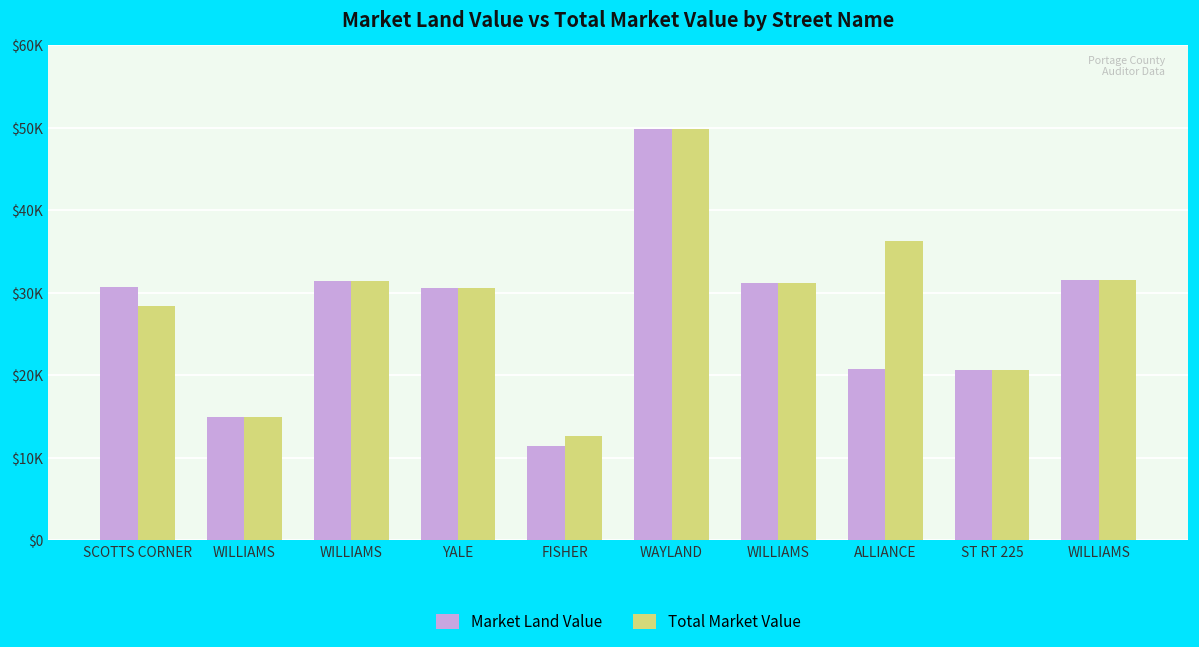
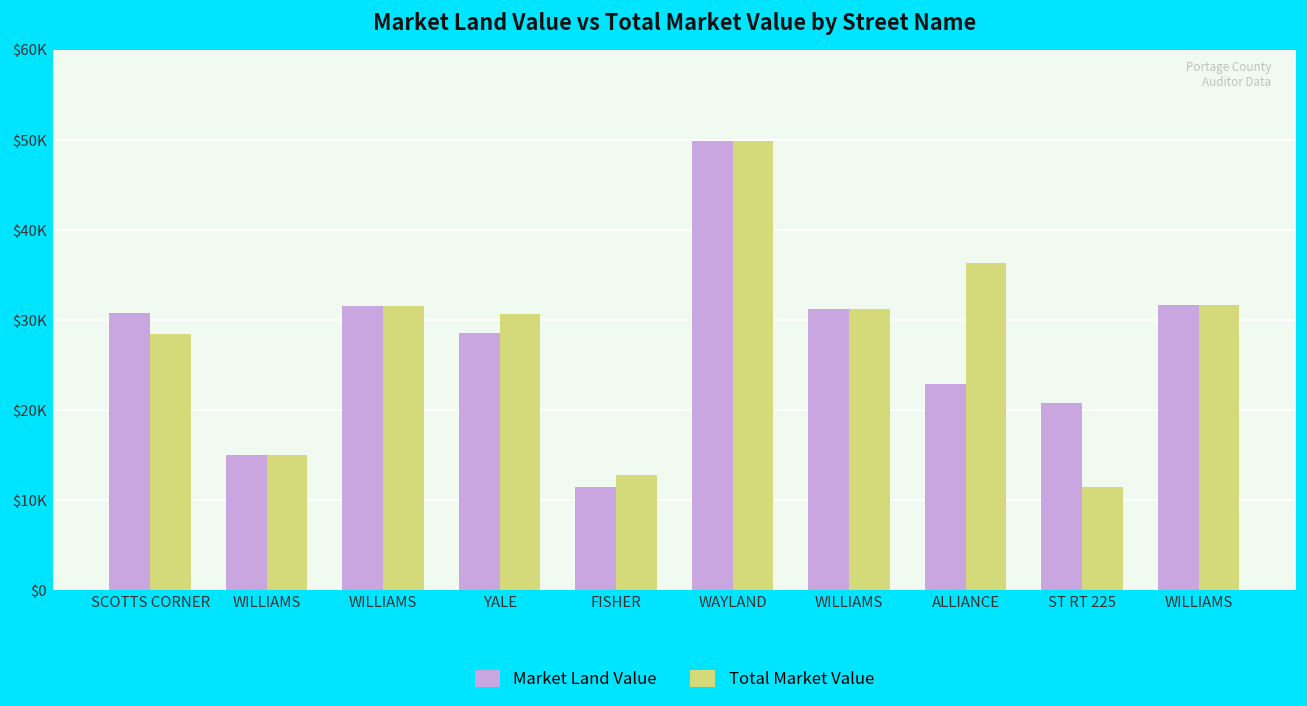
  {
    "Market Land Value": {
      "SCOTTS CORNER": "$31000",
-     "YALE": "$31000",
+     "YALE": "$28000",
      "FISHER": "$11000",
      "WAYLAND": "$50000",
-     "ALLIANCE": "$21000",
+     "ALLIANCE": "$23000",
      "ST RT 225": "$21000"
    },
    "Total Market Value": {
      "SCOTTS CORNER": "$28000",
      "YALE": "$31000",
      "FISHER": "$13000",
      "WAYLAND": "$50000",
      "ALLIANCE": "$36000",
-     "ST RT 225": "$21000"
+     "ST RT 225": "$11000"
    }
  }
